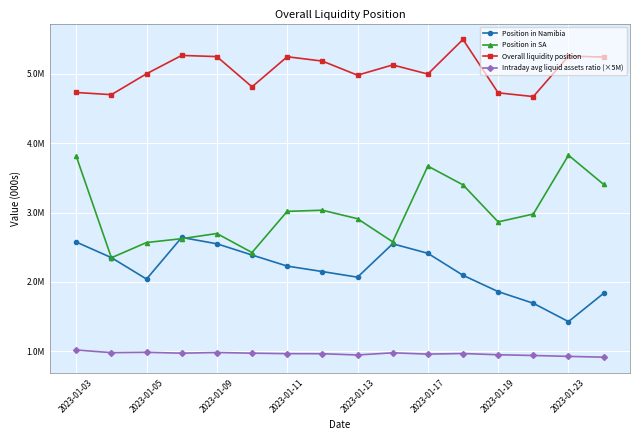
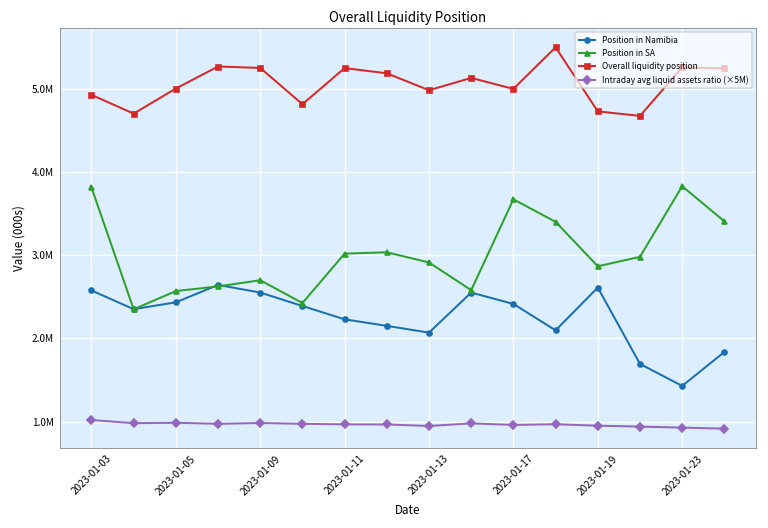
  {
    "Position in Namibia": {
      "2023-01-03": 2600000,
-     "2023-01-05": 2000000,
+     "2023-01-05": 2400000,
      "2023-01-09": 2600000,
      "2023-01-11": 2200000,
      "2023-01-13": 2100000,
      "2023-01-17": 2400000,
-     "2023-01-19": 1900000,
+     "2023-01-19": 2600000,
      "2023-01-23": 1400000
    },
    "Position in SA": {
      "2023-01-03": 3800000,
      "2023-01-05": 2600000,
      "2023-01-09": 2700000,
      "2023-01-11": 3000000,
      "2023-01-13": 2900000,
      "2023-01-17": 3700000,
      "2023-01-19": 2900000,
      "2023-01-23": 3800000
    },
    "Overall liquidity position": {
-     "2023-01-03": 4700000,
+     "2023-01-03": 4900000,
      "2023-01-05": 5000000,
      "2023-01-09": 5200000,
      "2023-01-11": 5200000,
      "2023-01-13": 5000000,
      "2023-01-17": 5000000,
      "2023-01-19": 4700000
    },
    "Intraday avg liquid assets ratio (×5M)": {
      "2023-01-03": 1000000,
      "2023-01-05": 1000000,
      "2023-01-09": 1000000,
      "2023-01-11": 1000000,
      "2023-01-13": 900000,
      "2023-01-17": 1000000,
      "2023-01-19": 1000000,
      "2023-01-23": 900000
    }
  }
